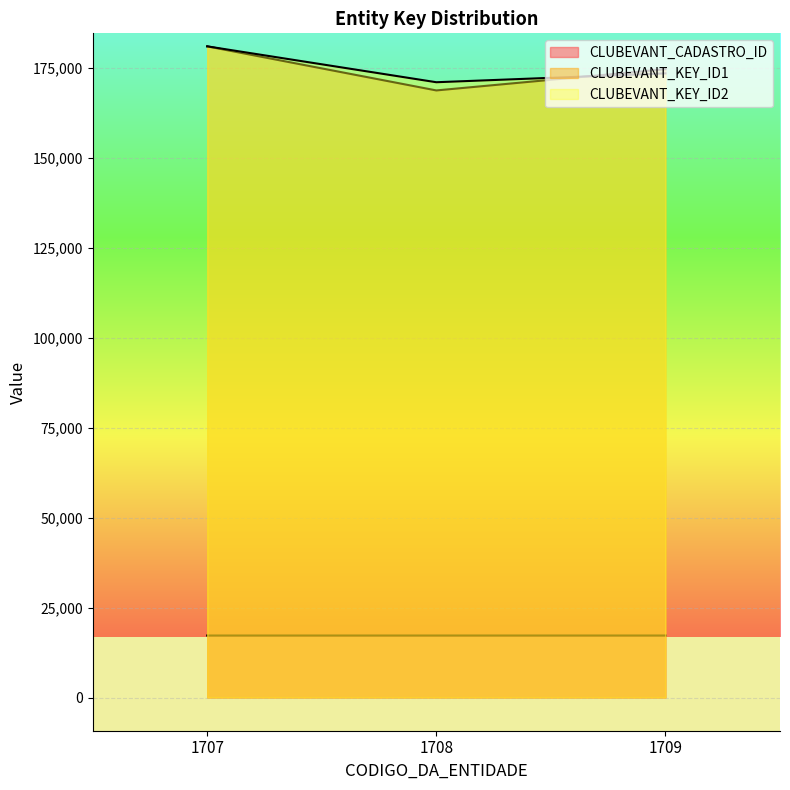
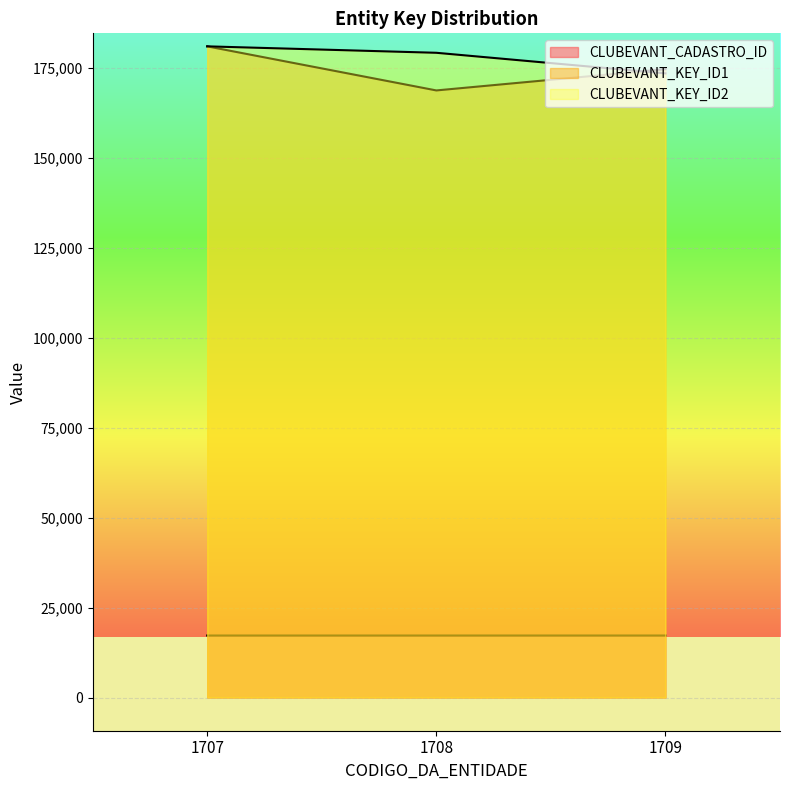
  {
    "CLUBEVANT_CADASTRO_ID": {
      "1707": "17,000",
      "1708": "17,000",
      "1709": "17,000"
    },
    "CLUBEVANT_KEY_ID1": {
      "1708": "169,000"
    },
    "CLUBEVANT_KEY_ID2": {
-     "1708": "171,000"
+     "1708": "179,000"
    }
  }
